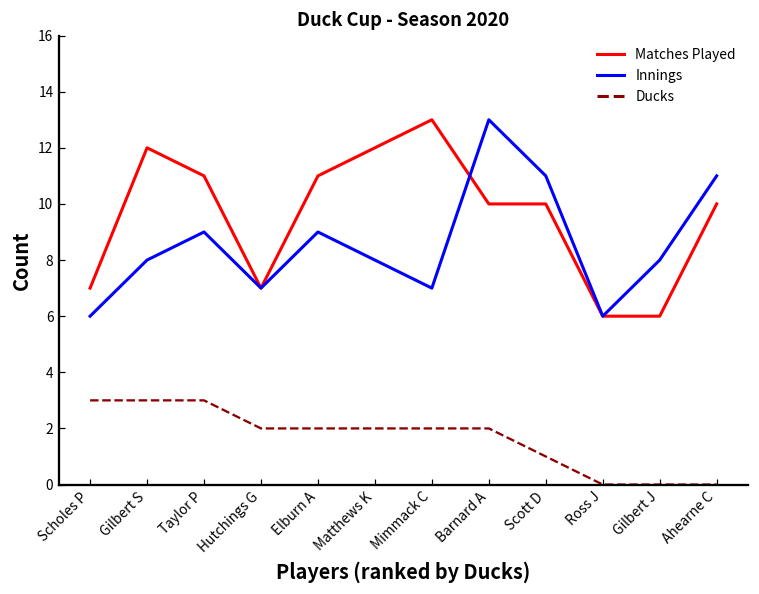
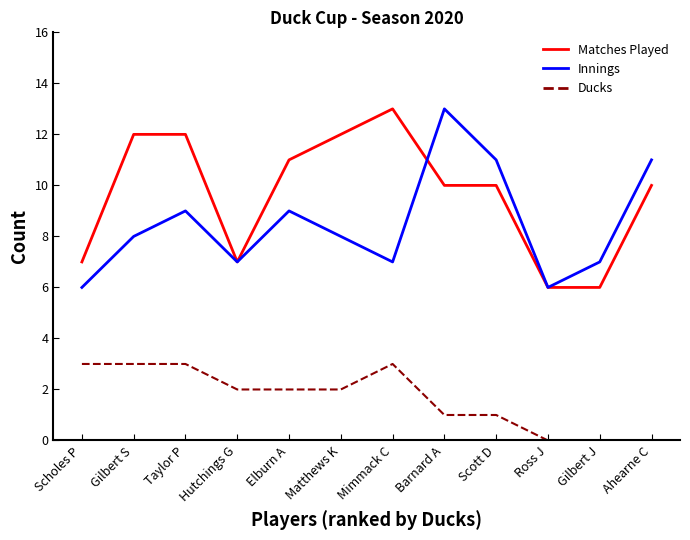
  {
    "Matches Played": {
      "Scholes P": 7,
      "Gilbert S": 12,
-     "Taylor P": 11,
+     "Taylor P": 12,
      "Elburn A": 11,
      "Matthews K": 12,
      "Mimmack C": 13,
      "Barnard A": 10,
      "Scott D": 10,
      "Gilbert J": 6,
      "Ahearne C": 10
    },
    "Innings": {
      "Scholes P": 6,
      "Gilbert S": 8,
      "Taylor P": 9,
      "Elburn A": 9,
      "Matthews K": 8,
      "Mimmack C": 7,
      "Barnard A": 13,
      "Scott D": 11,
-     "Gilbert J": 8,
+     "Gilbert J": 7,
      "Ahearne C": 11
    },
    "Ducks": {
      "Scholes P": 3,
      "Gilbert S": 3,
      "Taylor P": 3,
      "Hutchings G": 2,
      "Elburn A": 2,
      "Matthews K": 2,
-     "Mimmack C": 2,
-     "Barnard A": 2,
+     "Mimmack C": 3,
+     "Barnard A": 1,
      "Scott D": 1,
      "Ross J": 0,
      "Gilbert J": 0,
      "Ahearne C": 0
    }
  }
